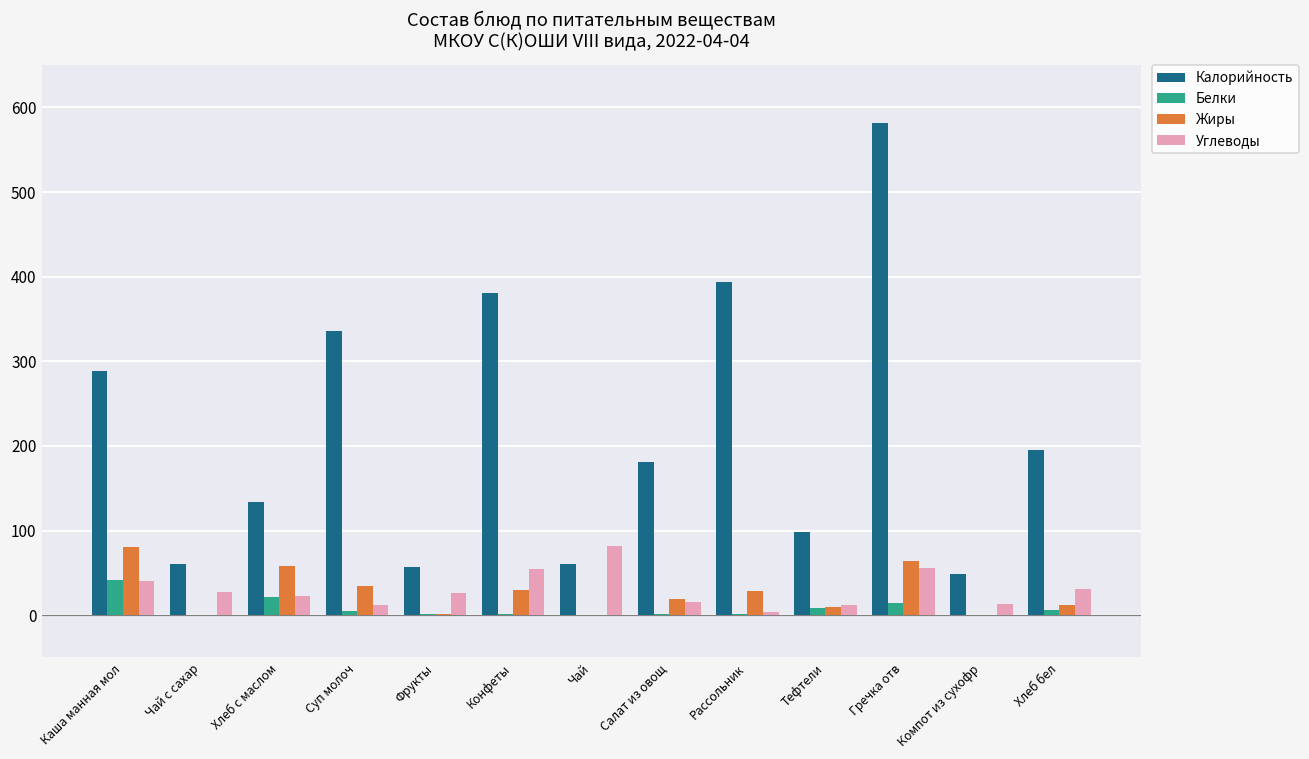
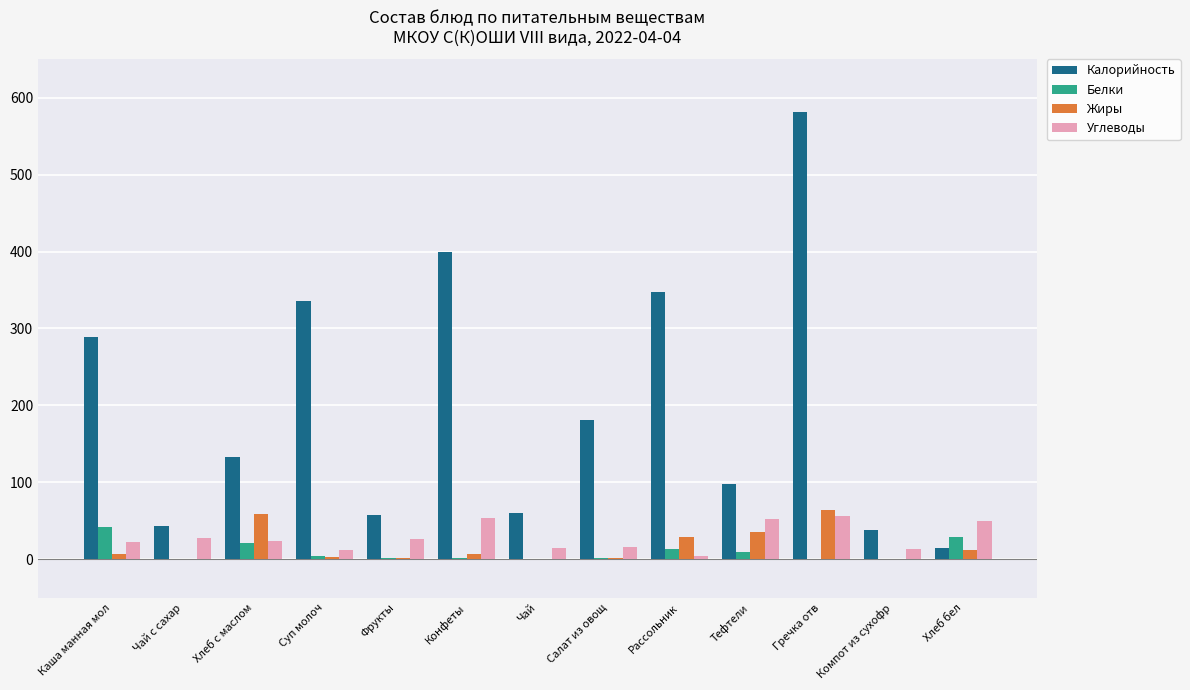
  {
    "Калорийность": {
      "Каша манная мол": 290,
-     "Чай с сахар": 60,
+     "Чай с сахар": 40,
      "Хлеб с маслом": 130,
      "Суп молоч": 340,
      "Фрукты": 60,
-     "Конфеты": 380,
+     "Конфеты": 400,
      "Чай": 60,
      "Салат из овощ": 180,
-     "Рассольник": 390,
+     "Рассольник": 350,
      "Тефтели": 100,
      "Гречка отв": 580,
-     "Компот из сухофр": 50,
-     "Хлеб бел": 200
+     "Компот из сухофр": 40,
+     "Хлеб бел": 10
    },
    "Белки": {
      "Каша манная мол": 40,
      "Чай с сахар": 0,
      "Хлеб с маслом": 20,
      "Суп молоч": 0,
      "Чай": 0,
-     "Рассольник": 0,
+     "Рассольник": 10,
      "Тефтели": 10,
-     "Гречка отв": 10,
-     "Хлеб бел": 10
+     "Гречка отв": 0,
+     "Хлеб бел": 30
    },
    "Жиры": {
-     "Каша манная мол": 80,
+     "Каша манная мол": 10,
      "Чай с сахар": 0,
      "Хлеб с маслом": 60,
-     "Суп молоч": 30,
-     "Конфеты": 30,
+     "Суп молоч": 0,
+     "Конфеты": 10,
      "Чай": 0,
-     "Салат из овощ": 20,
+     "Салат из овощ": 0,
      "Рассольник": 30,
-     "Тефтели": 10,
+     "Тефтели": 40,
      "Гречка отв": 60,
      "Компот из сухофр": 0,
      "Хлеб бел": 10
    },
    "Углеводы": {
-     "Каша манная мол": 40,
+     "Каша манная мол": 20,
      "Чай с сахар": 30,
      "Хлеб с маслом": 20,
      "Суп молоч": 10,
      "Фрукты": 30,
      "Конфеты": 50,
-     "Чай": 80,
+     "Чай": 20,
      "Салат из овощ": 20,
      "Рассольник": 0,
-     "Тефтели": 10,
+     "Тефтели": 50,
      "Гречка отв": 60,
      "Компот из сухофр": 10,
-     "Хлеб бел": 30
+     "Хлеб бел": 50
    }
  }
